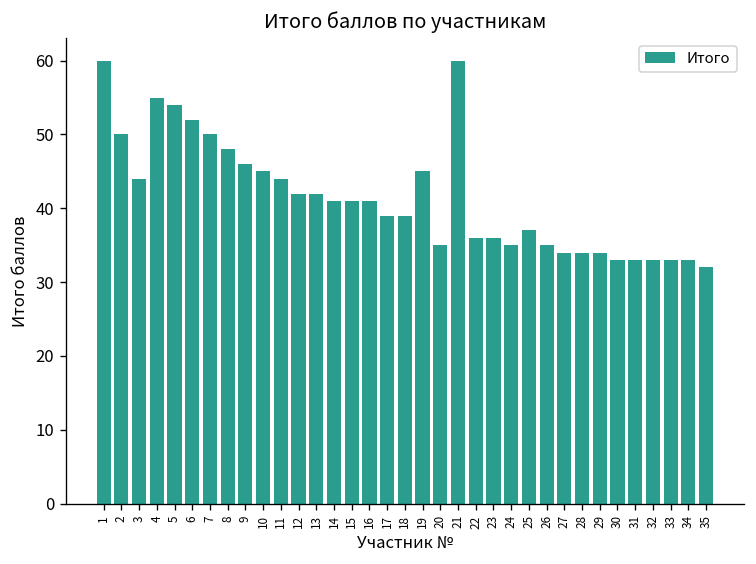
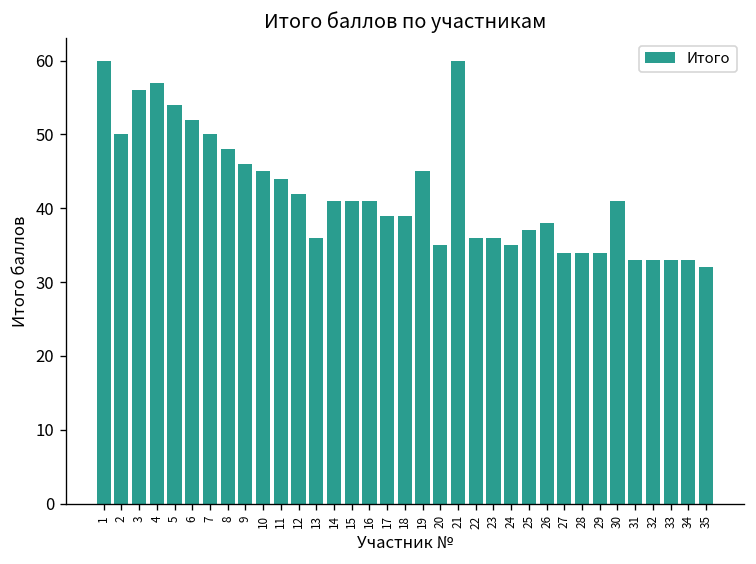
  {
    "1": 60,
    "2": 50,
-   "3": 44,
-   "4": 55,
+   "3": 56,
+   "4": 57,
    "5": 54,
    "6": 52,
    "7": 50,
    "8": 48,
    "9": 46,
    "10": 45,
    "11": 44,
    "12": 42,
-   "13": 42,
+   "13": 36,
    "14": 41,
    "15": 41,
    "16": 41,
    "17": 39,
    "18": 39,
    "19": 45,
    "20": 35,
    "21": 60,
    "22": 36,
    "23": 36,
    "24": 35,
    "25": 37,
-   "26": 35,
+   "26": 38,
    "27": 34,
    "28": 34,
    "29": 34,
-   "30": 33,
+   "30": 41,
    "31": 33,
    "32": 33,
    "33": 33,
    "34": 33,
    "35": 32
  }
